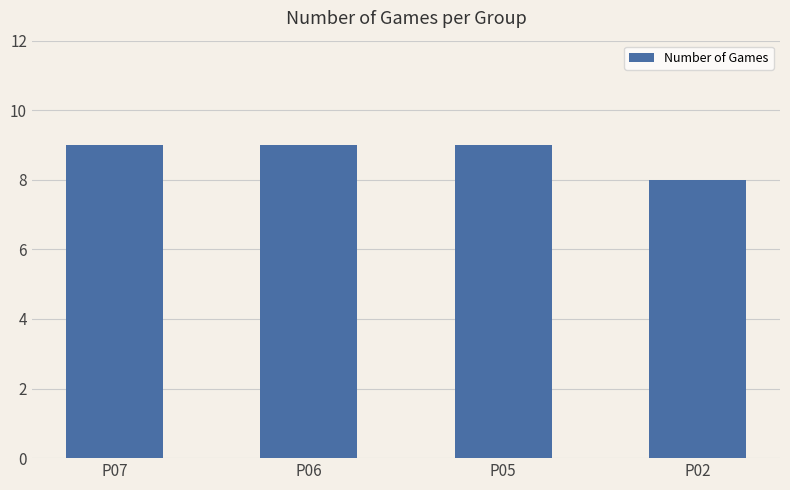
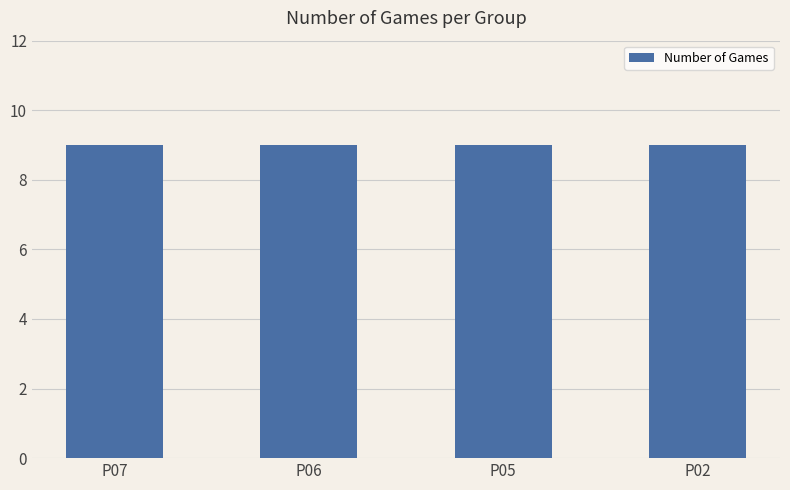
  {
    "P07": 9,
    "P06": 9,
    "P05": 9,
-   "P02": 8
+   "P02": 9
  }
